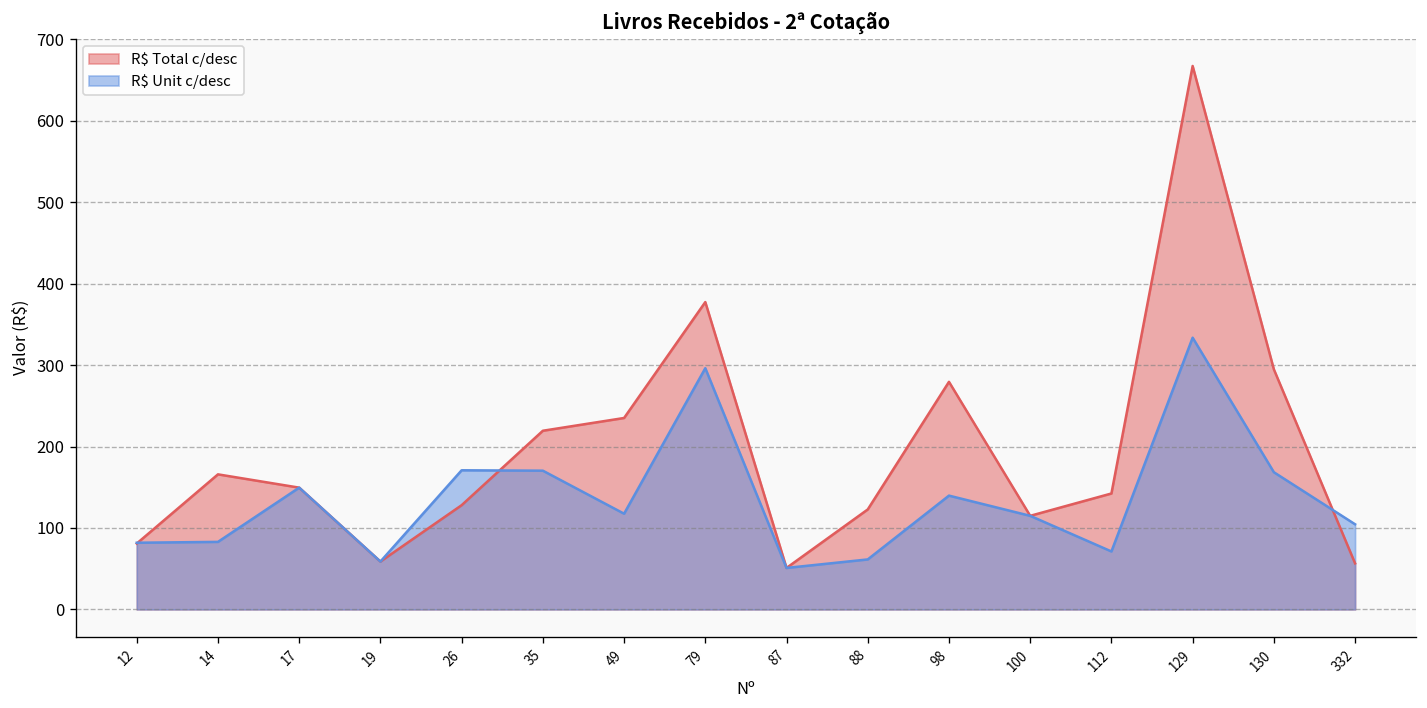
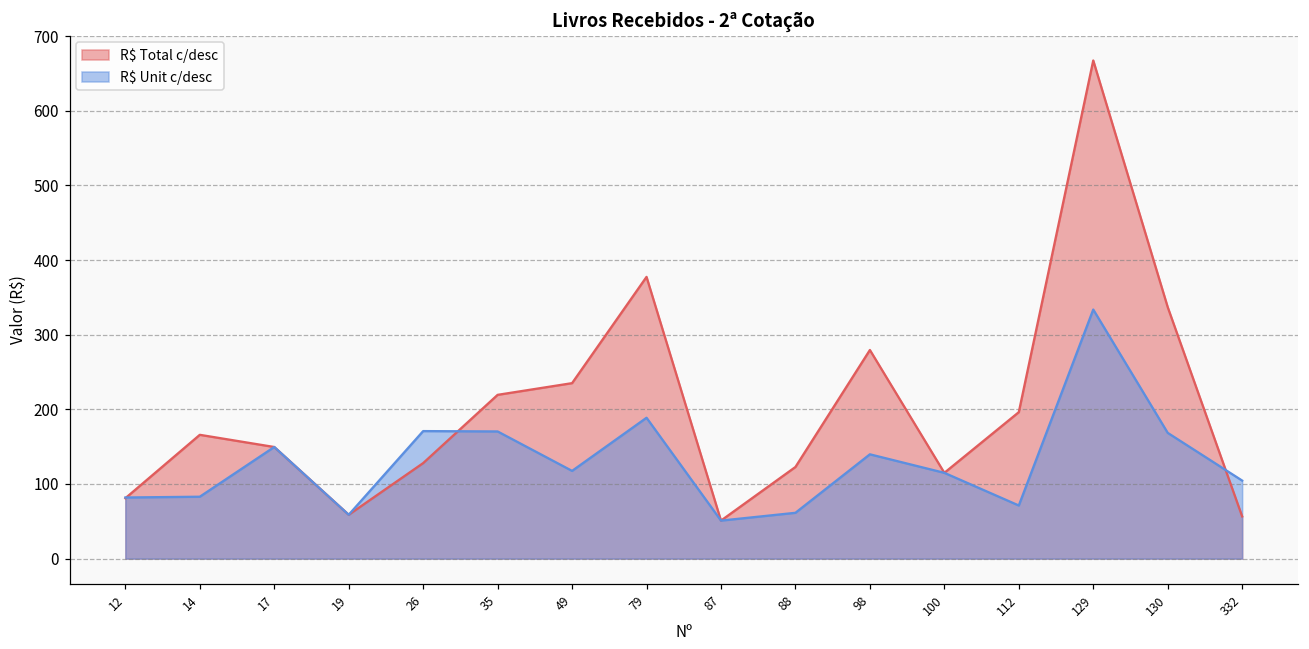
  {
    "R$ Total c/desc": {
      "14": 170,
      "26": 130,
      "35": 220,
      "49": 240,
      "79": 380,
      "88": 120,
      "98": 280,
-     "112": 140,
+     "112": 200,
      "129": 670,
-     "130": 290,
+     "130": 340,
      "332": 60
    },
    "R$ Unit c/desc": {
      "14": 80,
      "26": 170,
      "35": 170,
      "49": 120,
-     "79": 300,
+     "79": 190,
      "88": 60,
      "98": 140,
      "112": 70,
      "129": 330,
      "130": 170,
      "332": 100
    }
  }
